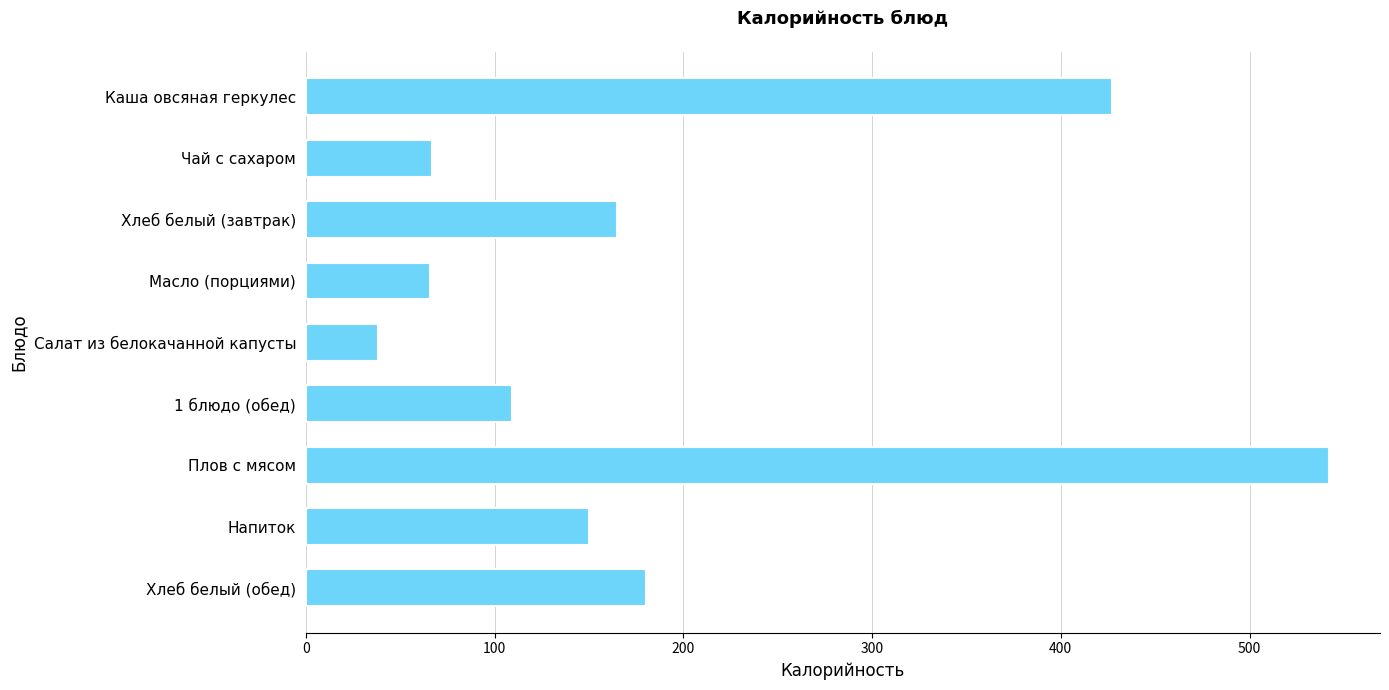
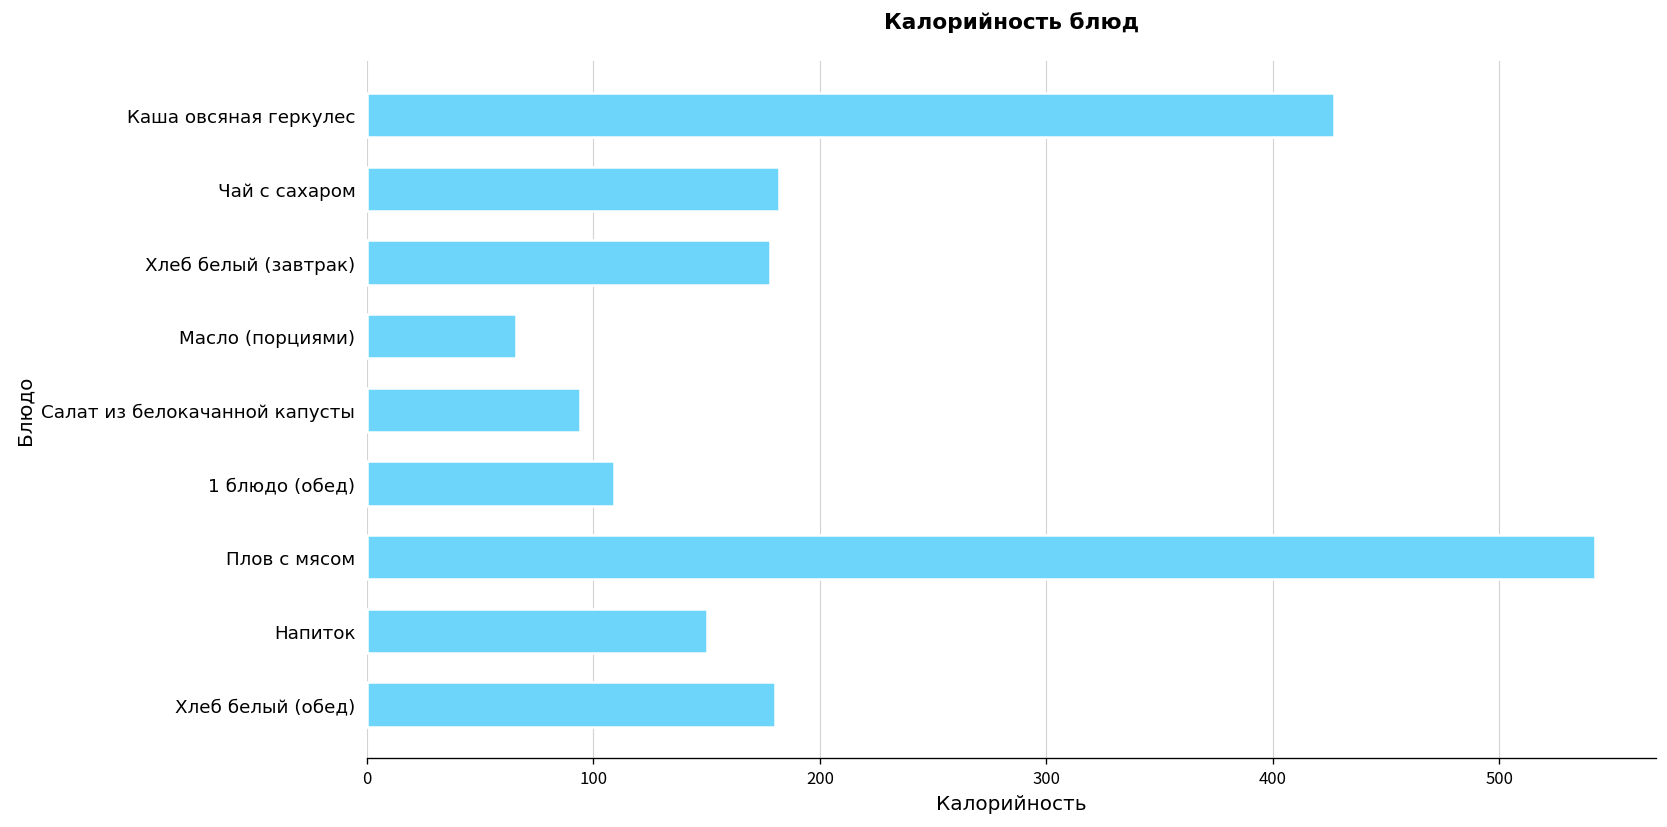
  {
    "Каша овсяная геркулес": 427,
-   "Чай с сахаром": 67,
-   "Хлеб белый (завтрак)": 165,
+   "Чай с сахаром": 182,
+   "Хлеб белый (завтрак)": 178,
    "Масло (порциями)": 66,
-   "Салат из белокачанной капусты": 38,
+   "Салат из белокачанной капусты": 94,
    "1 блюдо (обед)": 109,
    "Плов с мясом": 542,
    "Напиток": 150,
    "Хлеб белый (обед)": 180
  }
